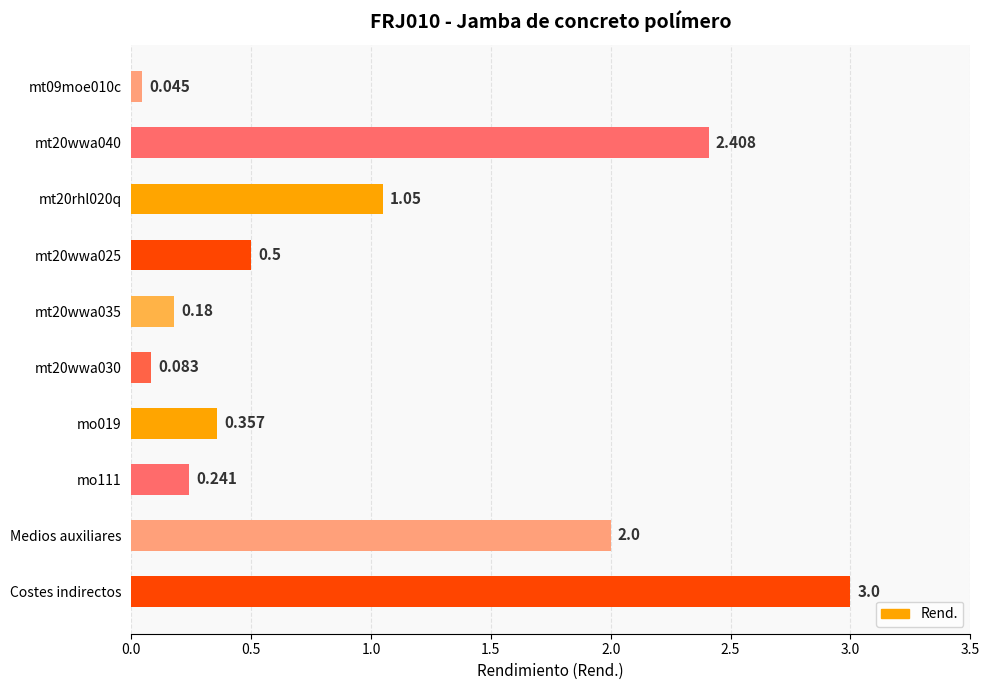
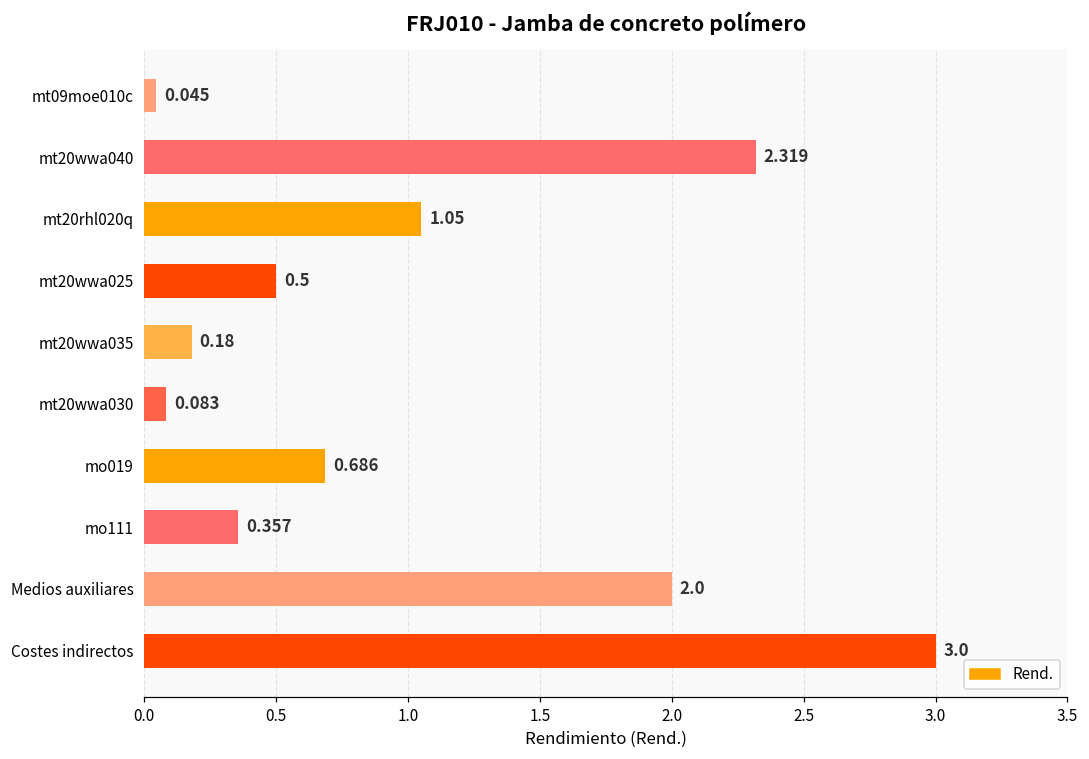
  {
    "mt09moe010c": 0.045,
-   "mt20wwa040": 2.408,
+   "mt20wwa040": 2.319,
    "mt20rhl020q": 1.05,
    "mt20wwa025": 0.5,
    "mt20wwa035": 0.18,
    "mt20wwa030": 0.083,
-   "mo019": 0.357,
-   "mo111": 0.241,
+   "mo019": 0.686,
+   "mo111": 0.357,
    "Medios auxiliares": 2.0,
    "Costes indirectos": 3.0
  }
